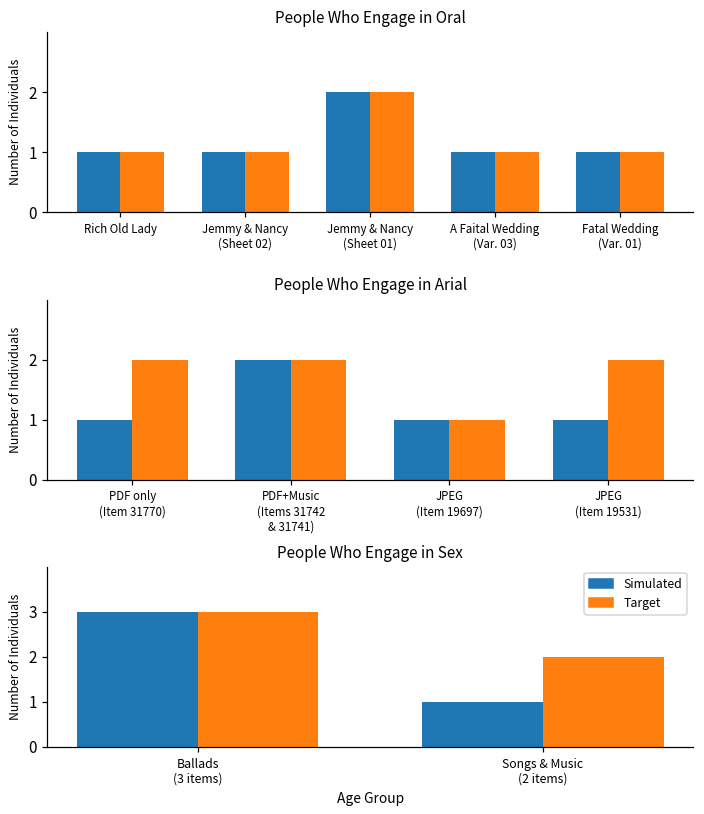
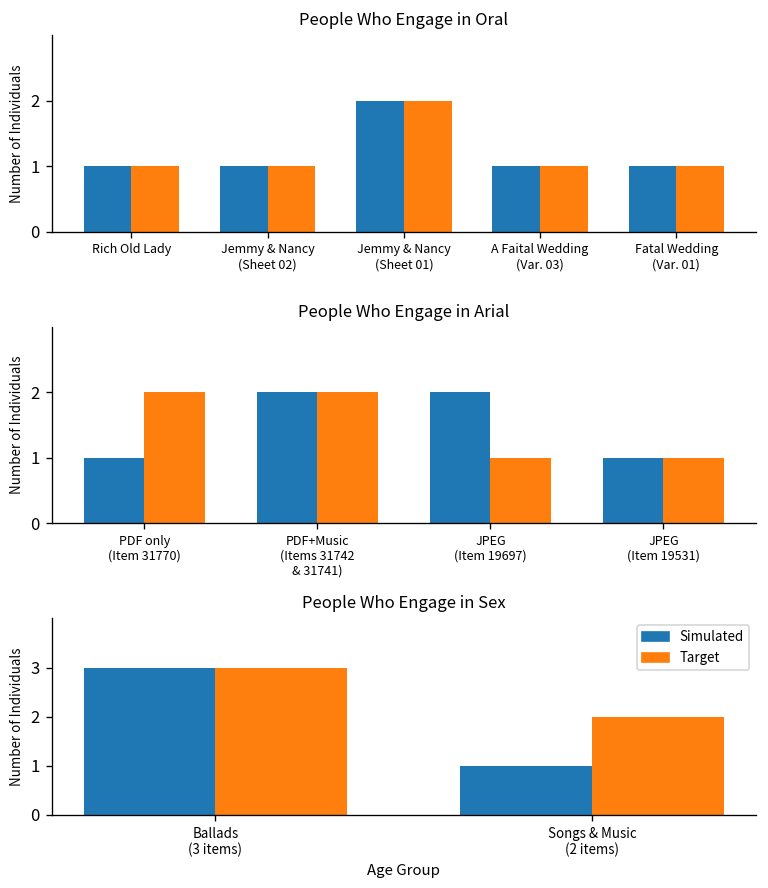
  {
    "People Who Engage in Oral": {
      "Simulated": {
        "Rich Old Lady": 1.0,
        "Jemmy & Nancy (Sheet 02)": 1.0,
        "Jemmy & Nancy (Sheet 01)": 2.0,
        "A Faital Wedding (Var. 03)": 1.0,
        "Fatal Wedding (Var. 01)": 1.0
      },
      "Target": {
        "Rich Old Lady": 1.0,
        "Jemmy & Nancy (Sheet 02)": 1.0,
        "Jemmy & Nancy (Sheet 01)": 2.0,
        "A Faital Wedding (Var. 03)": 1.0,
        "Fatal Wedding (Var. 01)": 1.0
      }
    },
    "People Who Engage in Arial": {
      "Simulated": {
        "PDF only (Item 31770)": 1,
        "PDF+Music (Items 31742 & 31741)": 2,
-       "JPEG (Item 19697)": 1,
+       "JPEG (Item 19697)": 2,
        "JPEG (Item 19531)": 1
      },
      "Target": {
        "PDF only (Item 31770)": 2,
        "PDF+Music (Items 31742 & 31741)": 2,
        "JPEG (Item 19697)": 1,
-       "JPEG (Item 19531)": 2
+       "JPEG (Item 19531)": 1
      }
    },
    "People Who Engage in Sex": {
      "Simulated": {
        "Ballads (3 items)": 3.0,
        "Songs & Music (2 items)": 1.0
      },
      "Target": {
        "Ballads (3 items)": 3.0,
        "Songs & Music (2 items)": 2.0
      }
    }
  }
